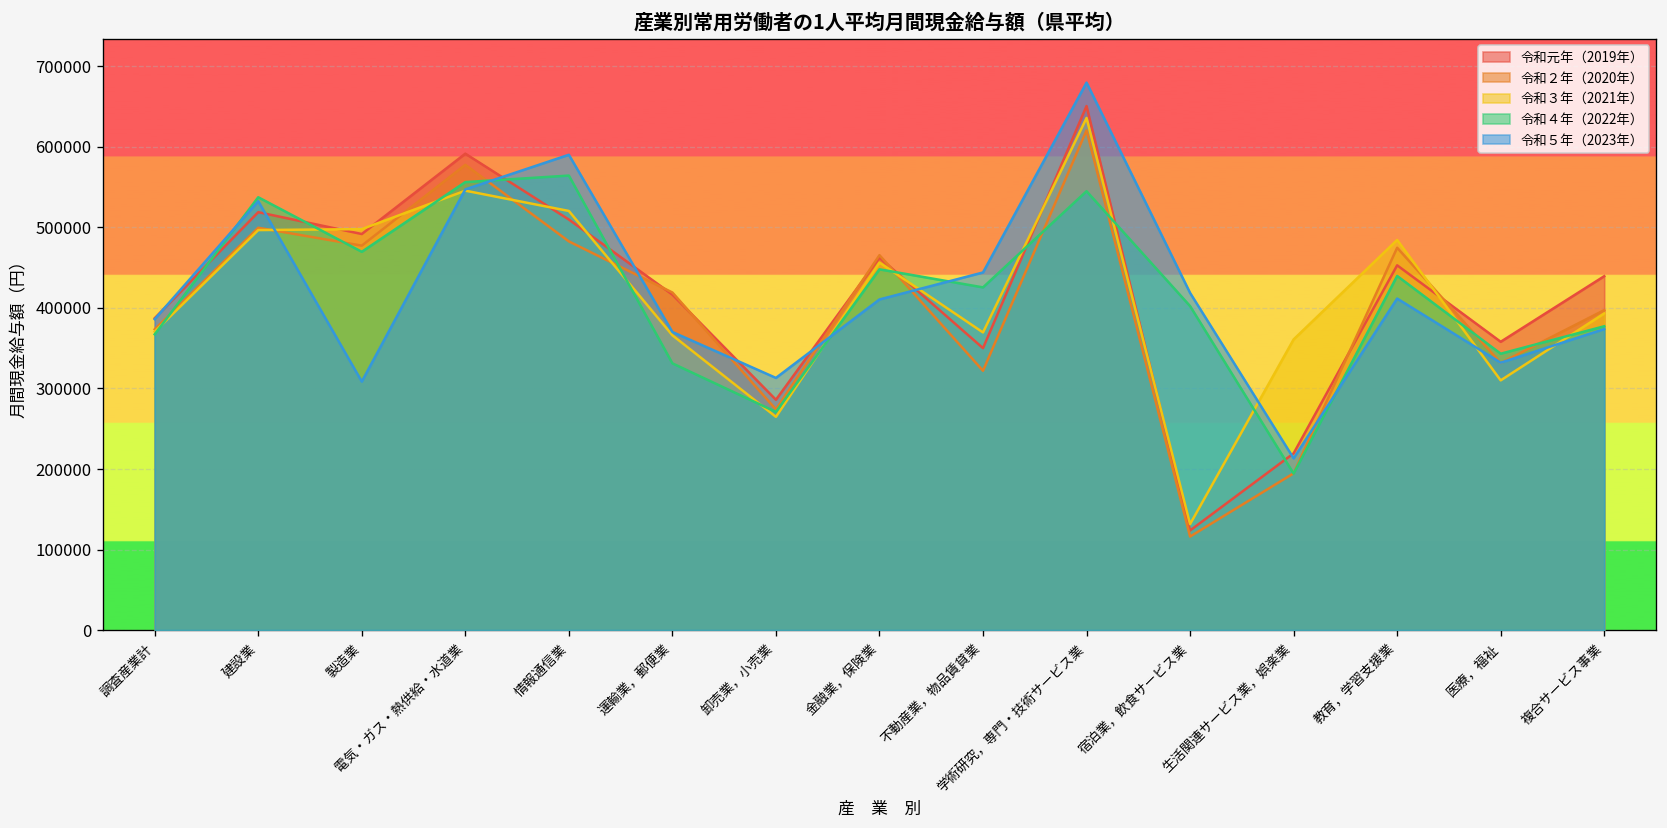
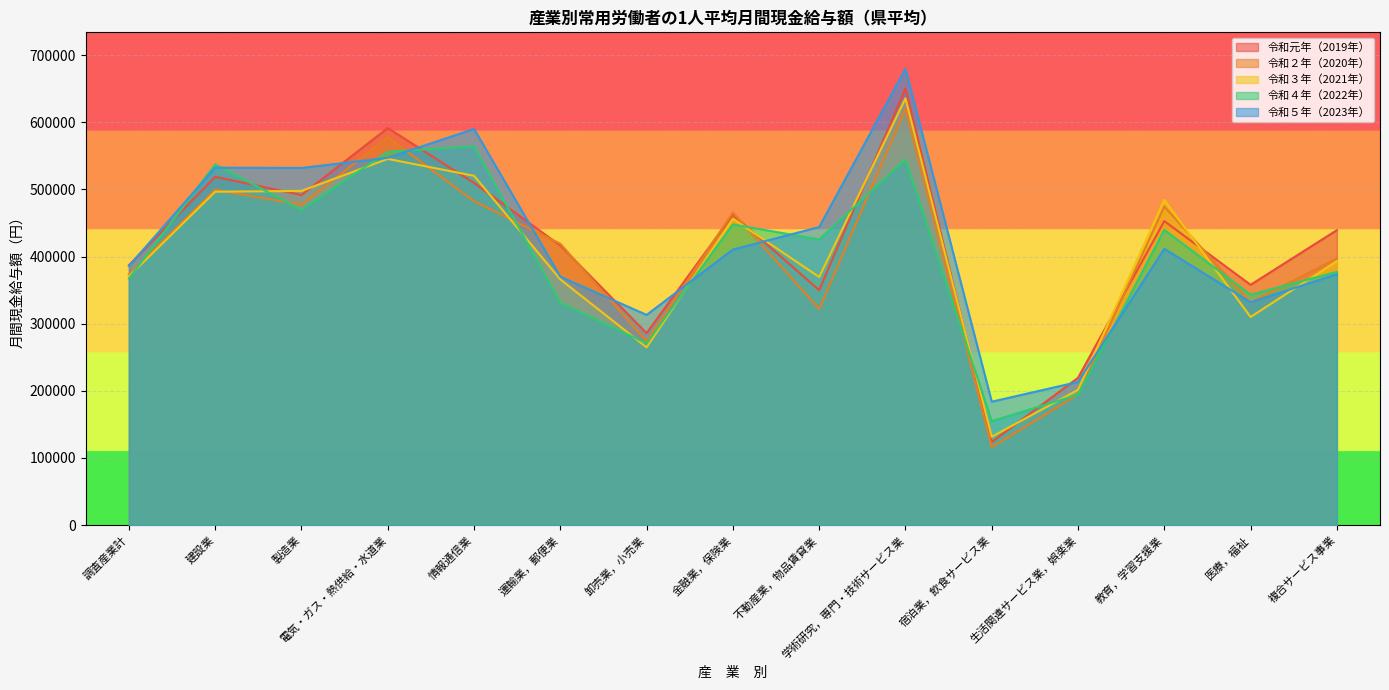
  {
    "令和３年（2021年）": {
      "製造業": 500000,
      "情報通信業": 520000,
      "運輸業，郵便業": 370000,
      "卸売業，小売業": 260000,
      "金融業，保険業": 460000,
      "不動産業，物品賃貸業": 370000,
      "学術研究，専門・技術サービス業": 640000,
      "宿泊業，飲食サービス業": 130000,
-     "生活関連サービス業，娯楽業": 360000,
+     "生活関連サービス業，娯楽業": 200000,
      "教育，学習支援業": 480000,
      "医療，福祉": 310000,
      "複合サービス事業": 390000
    },
    "令和４年（2022年）": {
      "建設業": 540000,
      "製造業": 470000,
      "電気・ガス・熱供給・水道業": 560000,
      "情報通信業": 560000,
      "運輸業，郵便業": 330000,
      "金融業，保険業": 450000,
      "不動産業，物品賃貸業": 430000,
      "学術研究，専門・技術サービス業": 540000,
-     "宿泊業，飲食サービス業": 400000,
+     "宿泊業，飲食サービス業": 150000,
      "教育，学習支援業": 440000,
      "医療，福祉": 340000
    },
    "令和５年（2023年）": {
      "建設業": 530000,
-     "製造業": 310000,
+     "製造業": 530000,
      "情報通信業": 590000,
      "運輸業，郵便業": 370000,
      "卸売業，小売業": 310000,
      "金融業，保険業": 410000,
      "不動産業，物品賃貸業": 440000,
      "学術研究，専門・技術サービス業": 680000,
-     "宿泊業，飲食サービス業": 420000,
+     "宿泊業，飲食サービス業": 180000,
      "生活関連サービス業，娯楽業": 210000,
      "教育，学習支援業": 410000
    }
  }
